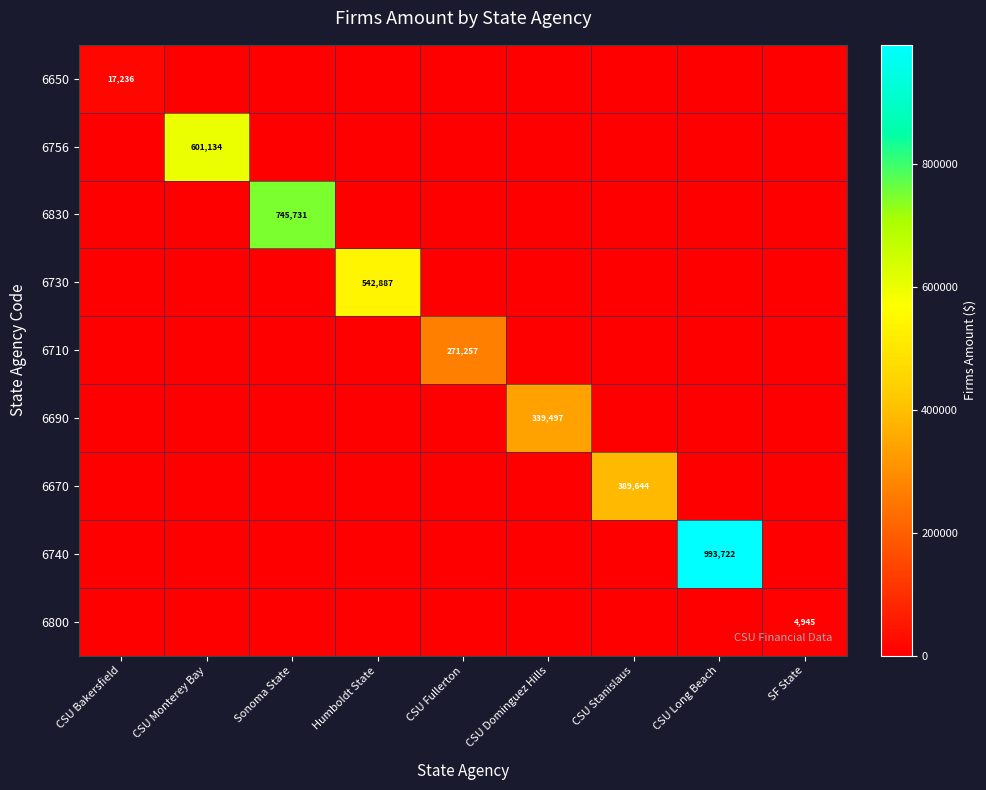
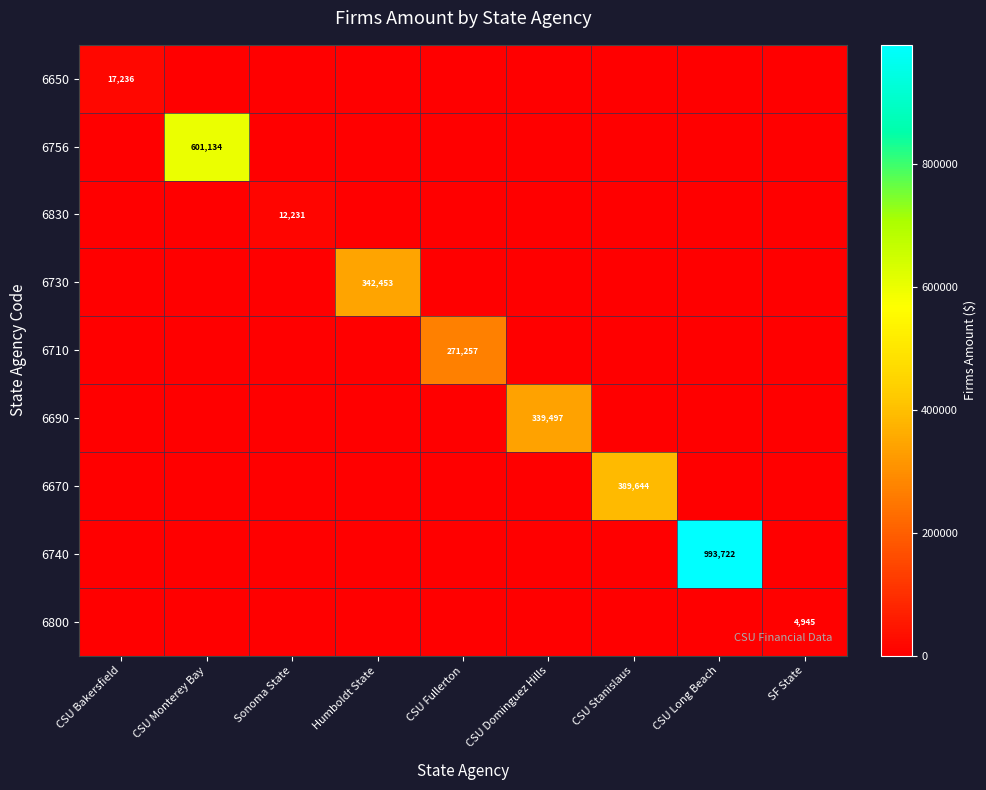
  {
    "6650": {
      "CSU Bakersfield": "17,236"
    },
    "6756": {
      "CSU Monterey Bay": "601,134"
    },
    "6830": {
-     "Sonoma State": "745,731"
+     "Sonoma State": "12,231"
    },
    "6730": {
-     "Humboldt State": "542,887"
+     "Humboldt State": "342,453"
    },
    "6710": {
      "CSU Fullerton": "271,257"
    },
    "6690": {
      "CSU Dominguez Hills": "339,497"
    },
    "6670": {
      "CSU Stanislaus": "389,644"
    },
    "6740": {
      "CSU Long Beach": "993,722"
    }
  }
